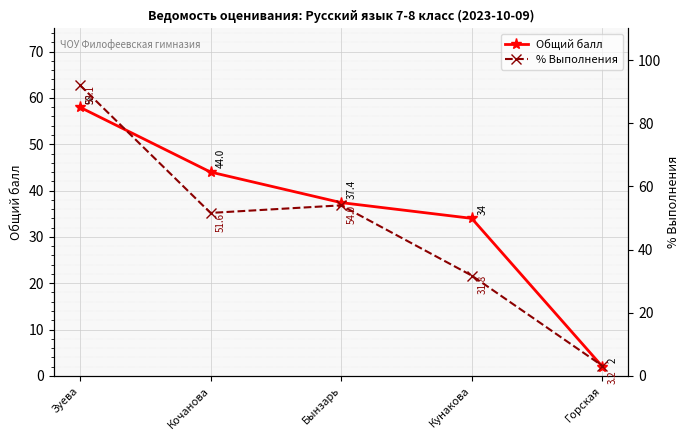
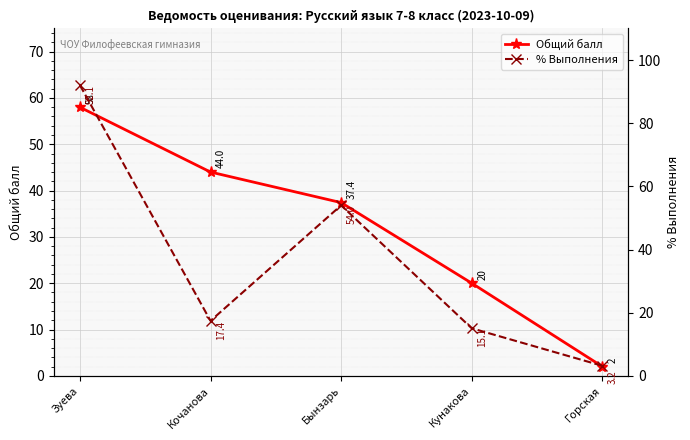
  {
    "Общий балл": {
      "Кочанова": 44.0,
      "Бынзарь": 37.4,
-     "Кунакова": 34,
+     "Кунакова": 20,
      "Горская": 2
    },
    "% Выполнения": {
-     "Кочанова": 51.6,
+     "Кочанова": 17.4,
      "Бынзарь": 54.0,
-     "Кунакова": 31.8,
+     "Кунакова": 15.1,
      "Горская": 3.2
    }
  }
